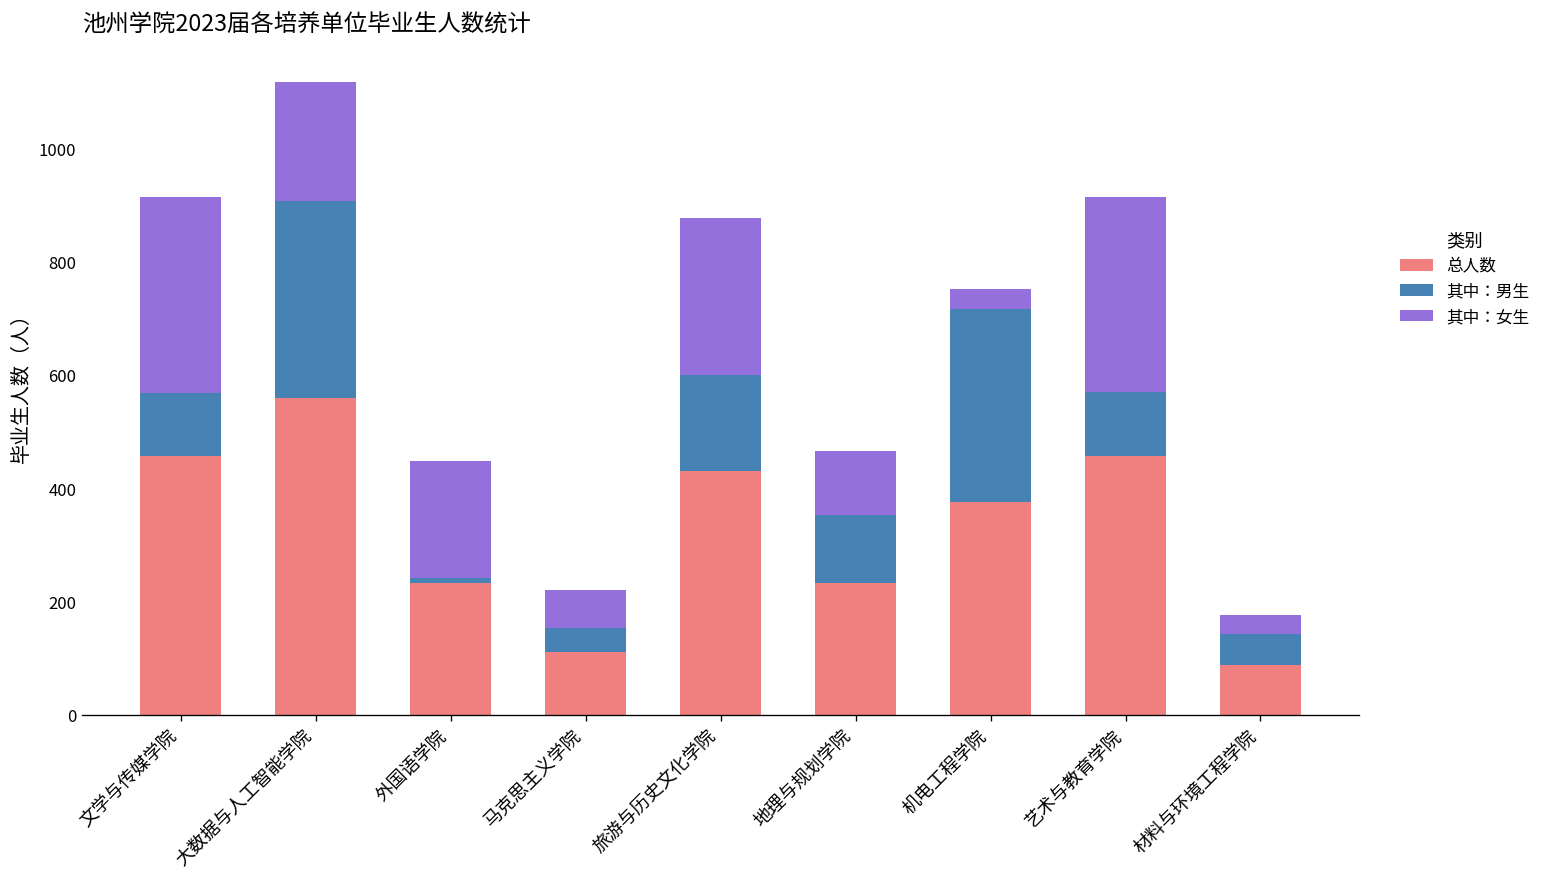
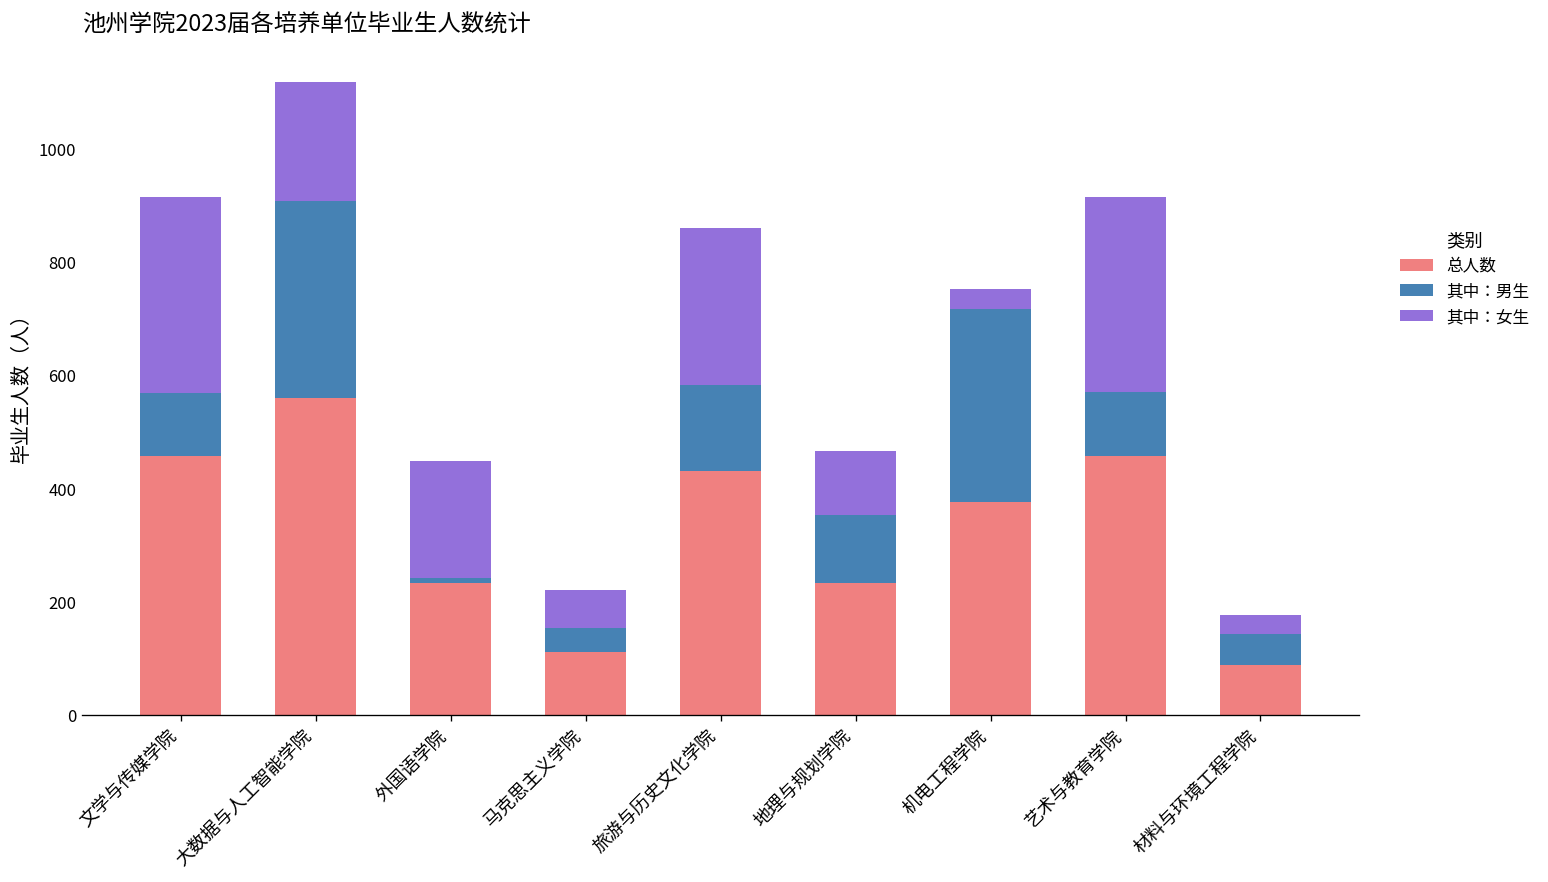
  {
    "总人数": {
      "文学与传媒学院": 460,
      "大数据与人工智能学院": 560,
      "外国语学院": 230,
      "马克思主义学院": 110,
      "旅游与历史文化学院": 430,
      "地理与规划学院": 230,
      "机电工程学院": 380,
      "艺术与教育学院": 460,
      "材料与环境工程学院": 90
    },
    "其中：男生": {
      "文学与传媒学院": 110,
      "大数据与人工智能学院": 350,
      "外国语学院": 10,
      "马克思主义学院": 40,
-     "旅游与历史文化学院": 170,
+     "旅游与历史文化学院": 150,
      "地理与规划学院": 120,
      "机电工程学院": 340,
      "艺术与教育学院": 110,
      "材料与环境工程学院": 50
    },
    "其中：女生": {
      "文学与传媒学院": 350,
      "大数据与人工智能学院": 210,
      "外国语学院": 210,
      "马克思主义学院": 70,
      "旅游与历史文化学院": 280,
      "地理与规划学院": 110,
      "机电工程学院": 40,
      "艺术与教育学院": 340,
      "材料与环境工程学院": 30
    }
  }
